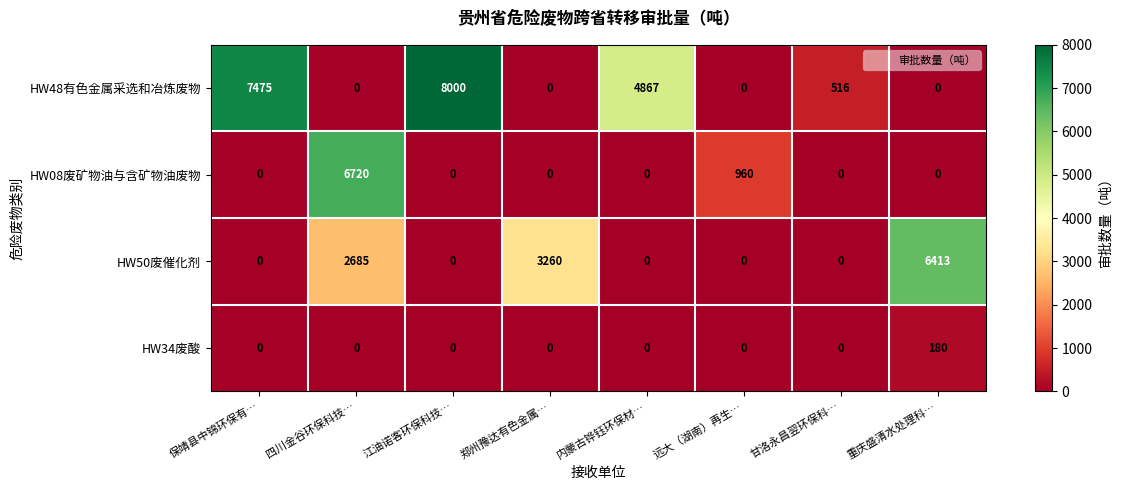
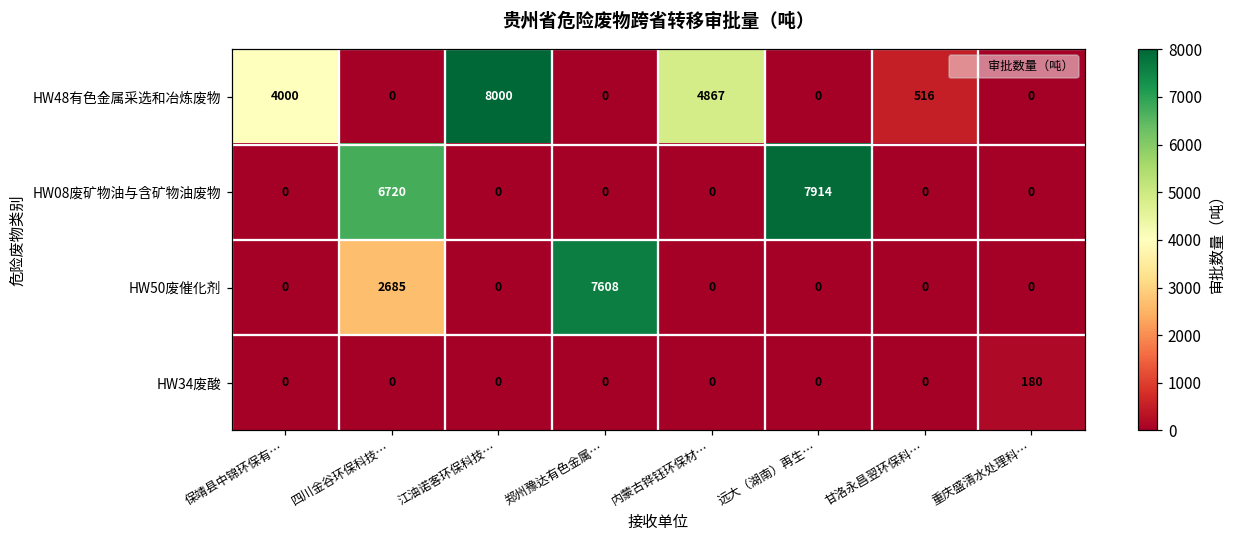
  {
    "HW48有色金属采选和冶炼废物": {
-     "保靖县中锦环保有…": 7475,
+     "保靖县中锦环保有…": 4000,
      "四川金谷环保科技…": 0,
      "江油诺客环保科技…": 8000,
      "郑州豫达有色金属…": 0,
      "内蒙古铧钰环保材…": 4867,
      "远大（湖南）再生…": 0,
      "甘洛永昌翌环保科…": 516,
      "重庆盛清水处理科…": 0
    },
    "HW08废矿物油与含矿物油废物": {
      "保靖县中锦环保有…": 0,
      "四川金谷环保科技…": 6720,
      "江油诺客环保科技…": 0,
      "郑州豫达有色金属…": 0,
      "内蒙古铧钰环保材…": 0,
-     "远大（湖南）再生…": 960,
+     "远大（湖南）再生…": 7914,
      "甘洛永昌翌环保科…": 0,
      "重庆盛清水处理科…": 0
    },
    "HW50废催化剂": {
      "保靖县中锦环保有…": 0,
      "四川金谷环保科技…": 2685,
      "江油诺客环保科技…": 0,
-     "郑州豫达有色金属…": 3260,
+     "郑州豫达有色金属…": 7608,
      "内蒙古铧钰环保材…": 0,
      "远大（湖南）再生…": 0,
      "甘洛永昌翌环保科…": 0,
-     "重庆盛清水处理科…": 6413
+     "重庆盛清水处理科…": 0
    },
    "HW34废酸": {
      "保靖县中锦环保有…": 0,
      "四川金谷环保科技…": 0,
      "江油诺客环保科技…": 0,
      "郑州豫达有色金属…": 0,
      "内蒙古铧钰环保材…": 0,
      "远大（湖南）再生…": 0,
      "甘洛永昌翌环保科…": 0,
      "重庆盛清水处理科…": 180
    }
  }
